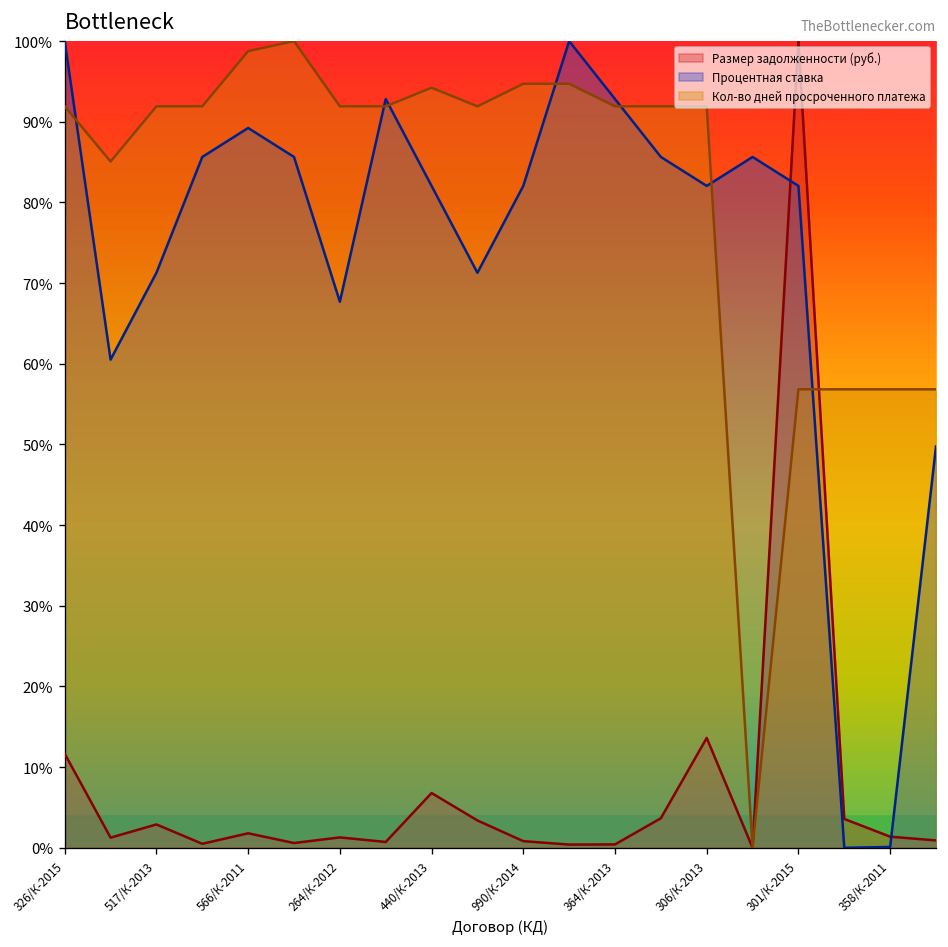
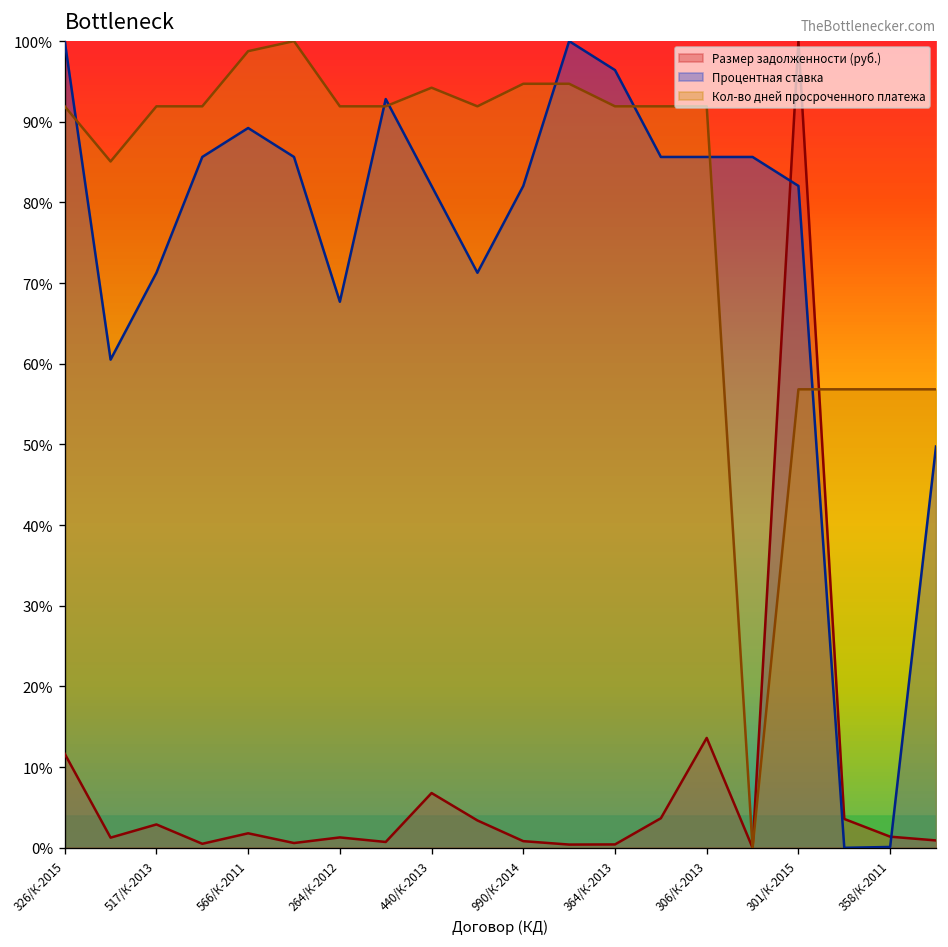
  {
    "Процентная ставка": {
      "326/К-2015": "100%",
      "517/К-2013": "71%",
      "566/К-2011": "89%",
      "264/К-2012": "68%",
      "440/К-2013": "82%",
      "990/К-2014": "82%",
-     "364/К-2013": "93%",
-     "306/К-2013": "82%",
+     "364/К-2013": "96%",
+     "306/К-2013": "86%",
      "301/К-2015": "82%"
    }
  }
